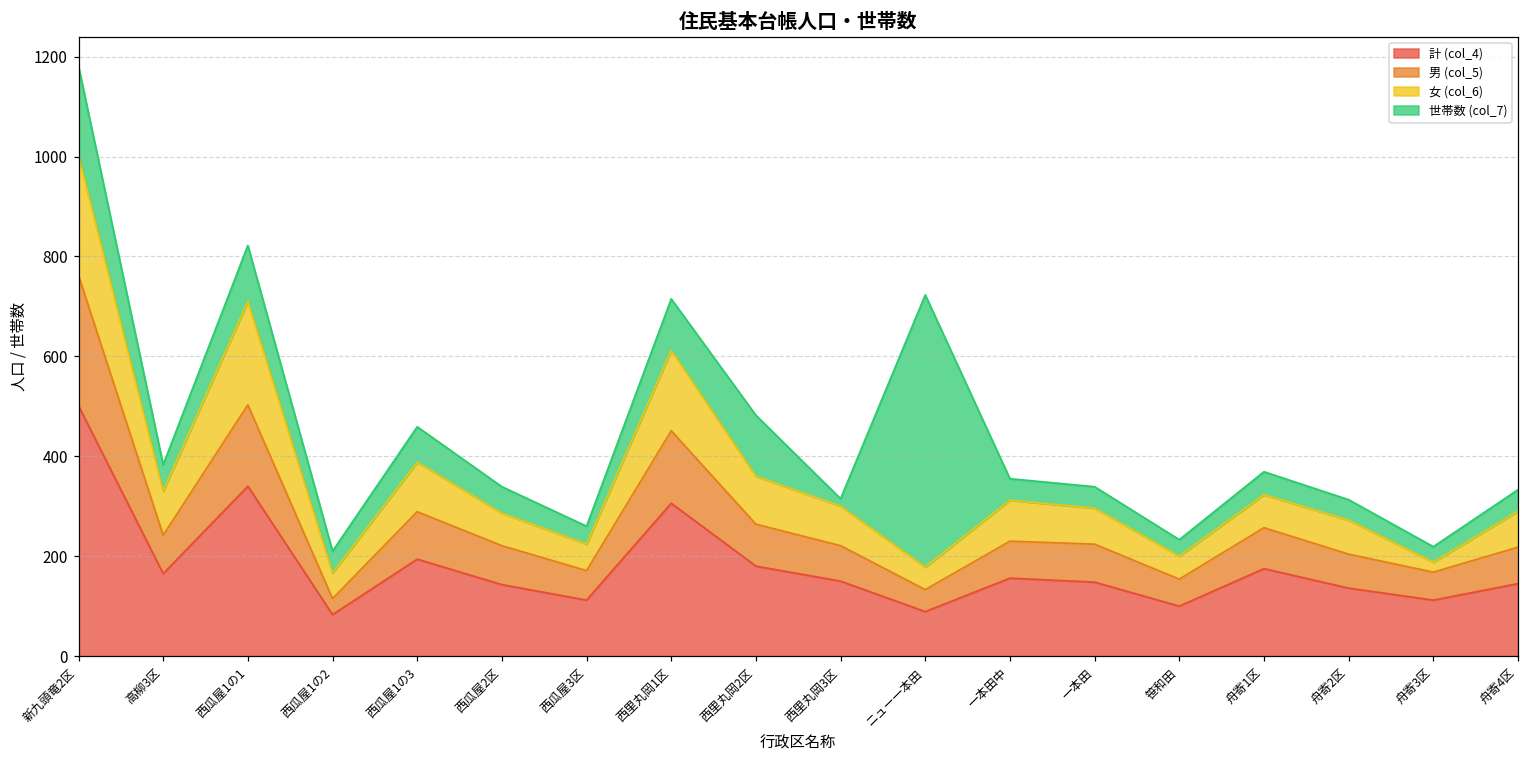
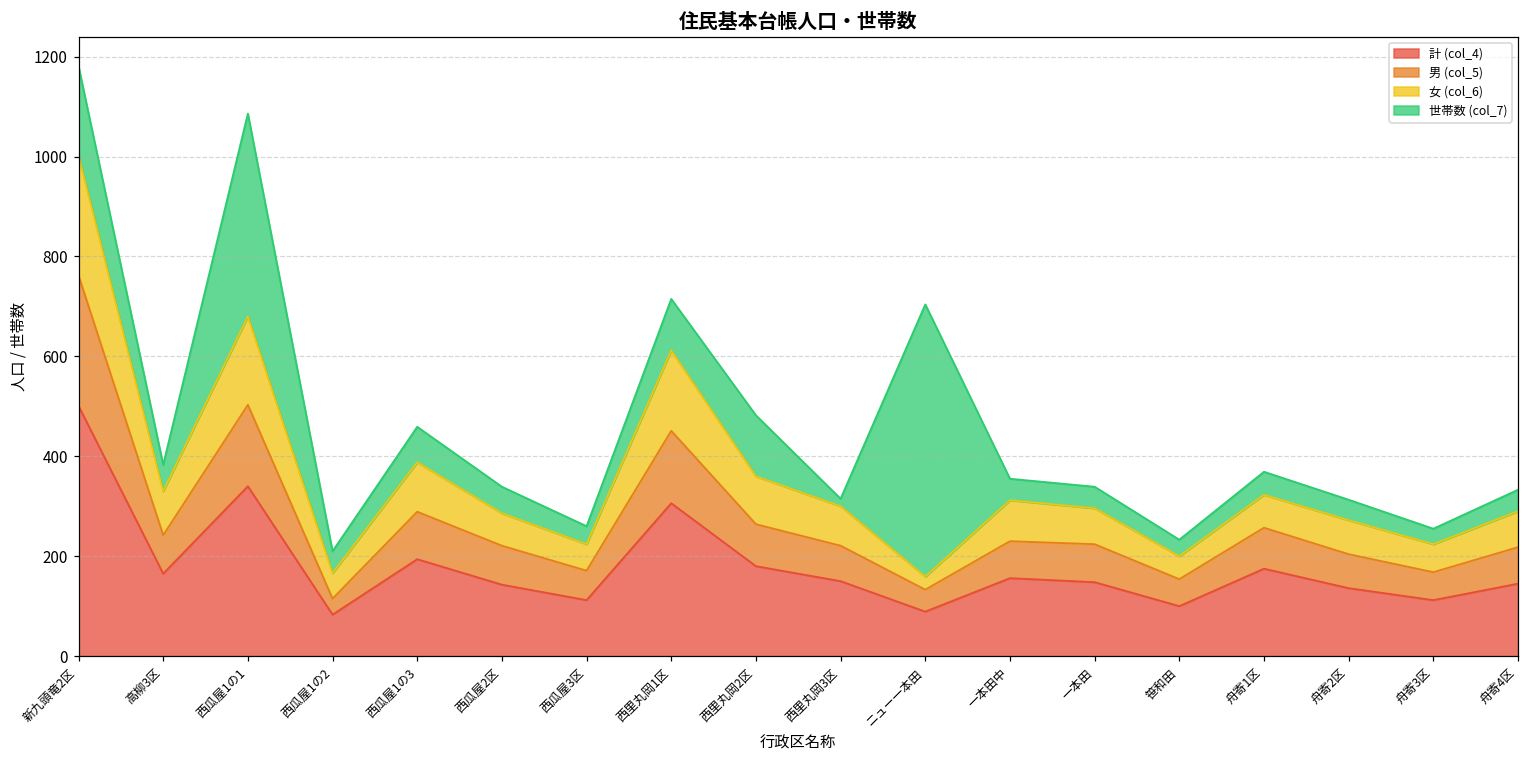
  {
    "女 (col_6)": {
      "新九頭竜2区": 240,
      "高柳3区": 90,
-     "西瓜屋1の1": 210,
+     "西瓜屋1の1": 180,
      "西瓜屋1の2": 50,
      "西瓜屋1の3": 100,
      "西瓜屋2区": 70,
      "西瓜屋3区": 50,
      "西里丸岡1区": 160,
      "西里丸岡2区": 100,
      "西里丸岡3区": 80,
-     "ニュー一本田": 50,
+     "ニュー一本田": 30,
      "一本田中": 80,
      "一本田": 70,
      "笹和田": 50,
      "舟寄1区": 70,
      "舟寄2区": 70,
-     "舟寄3区": 20,
+     "舟寄3区": 60,
      "舟寄4区": 70
    },
    "世帯数 (col_7)": {
      "新九頭竜2区": 180,
      "高柳3区": 50,
-     "西瓜屋1の1": 110,
+     "西瓜屋1の1": 410,
      "西瓜屋1の2": 40,
      "西瓜屋1の3": 70,
      "西瓜屋2区": 50,
      "西瓜屋3区": 40,
      "西里丸岡1区": 100,
      "西里丸岡2区": 120,
      "西里丸岡3区": 20,
      "ニュー一本田": 550,
      "一本田中": 40,
      "一本田": 40,
      "笹和田": 30,
      "舟寄1区": 50,
      "舟寄2区": 40,
      "舟寄3区": 30,
      "舟寄4区": 40
    }
  }
